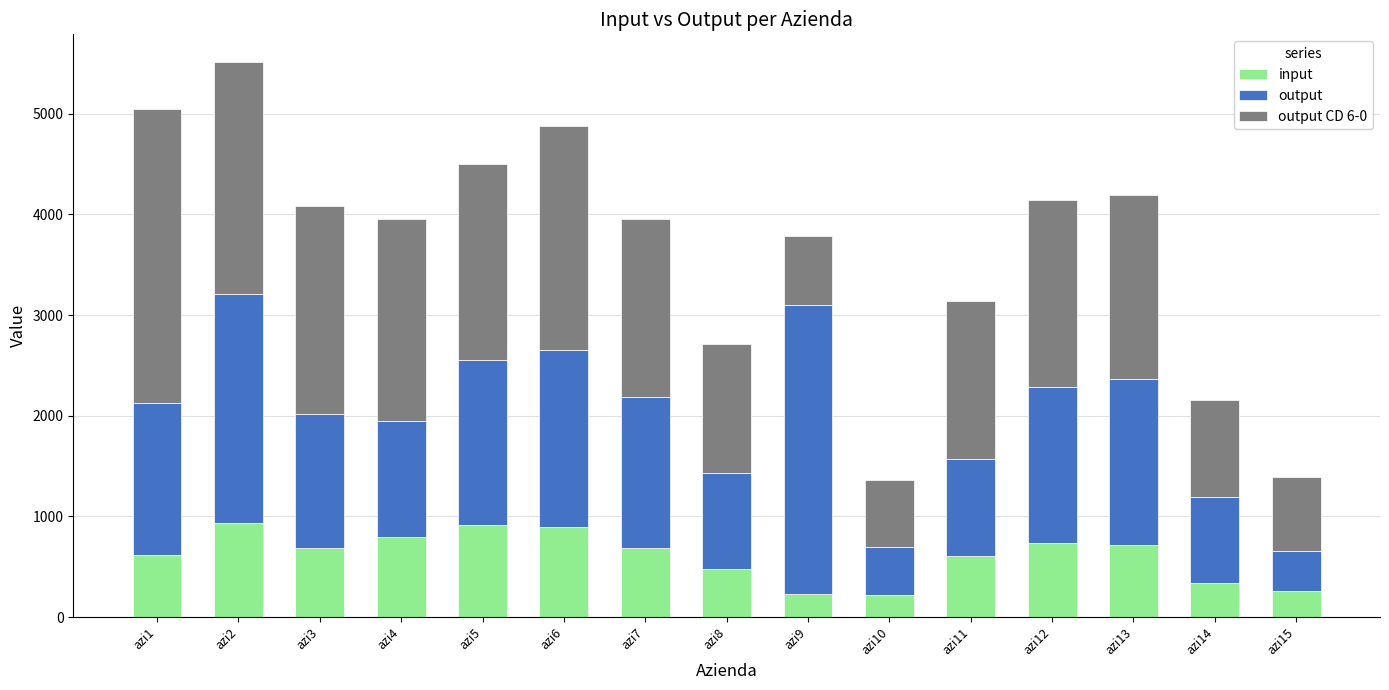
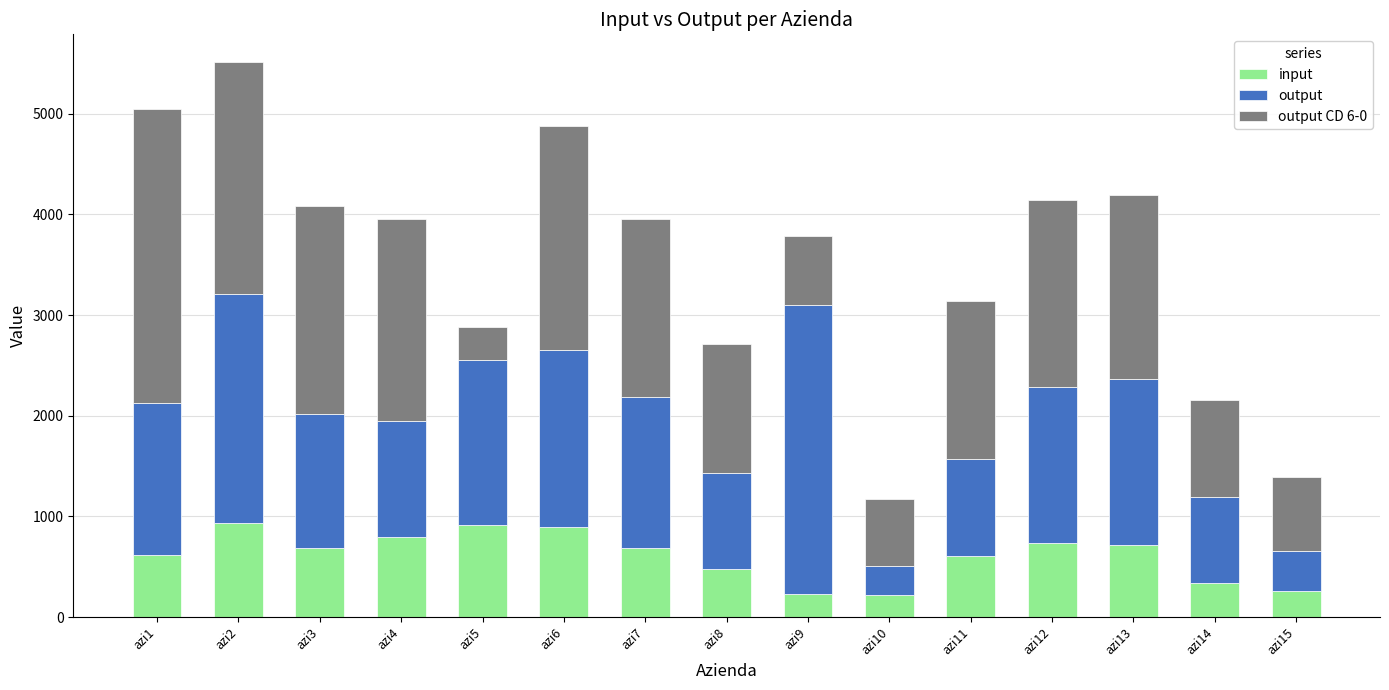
  {
    "input": {
      "azi1": 620,
      "azi2": 930,
      "azi3": 690,
      "azi4": 800,
      "azi5": 910,
      "azi6": 900,
      "azi7": 690,
      "azi8": 480,
      "azi9": 230,
      "azi10": 220,
      "azi11": 600,
      "azi12": 730,
      "azi13": 720,
      "azi14": 340,
      "azi15": 250
    },
    "output": {
      "azi1": 1510,
      "azi2": 2280,
      "azi3": 1330,
      "azi4": 1150,
      "azi5": 1640,
      "azi6": 1760,
      "azi7": 1500,
      "azi8": 960,
      "azi9": 2870,
-     "azi10": 480,
+     "azi10": 280,
      "azi11": 960,
      "azi12": 1550,
      "azi13": 1650,
      "azi14": 850,
      "azi15": 400
    },
    "output CD 6-0": {
      "azi1": 2920,
      "azi2": 2300,
      "azi3": 2060,
      "azi4": 2010,
-     "azi5": 1950,
+     "azi5": 330,
      "azi6": 2230,
      "azi7": 1770,
      "azi8": 1280,
      "azi9": 680,
      "azi10": 670,
      "azi11": 1570,
      "azi12": 1870,
      "azi13": 1830,
      "azi14": 960,
      "azi15": 740
    }
  }
